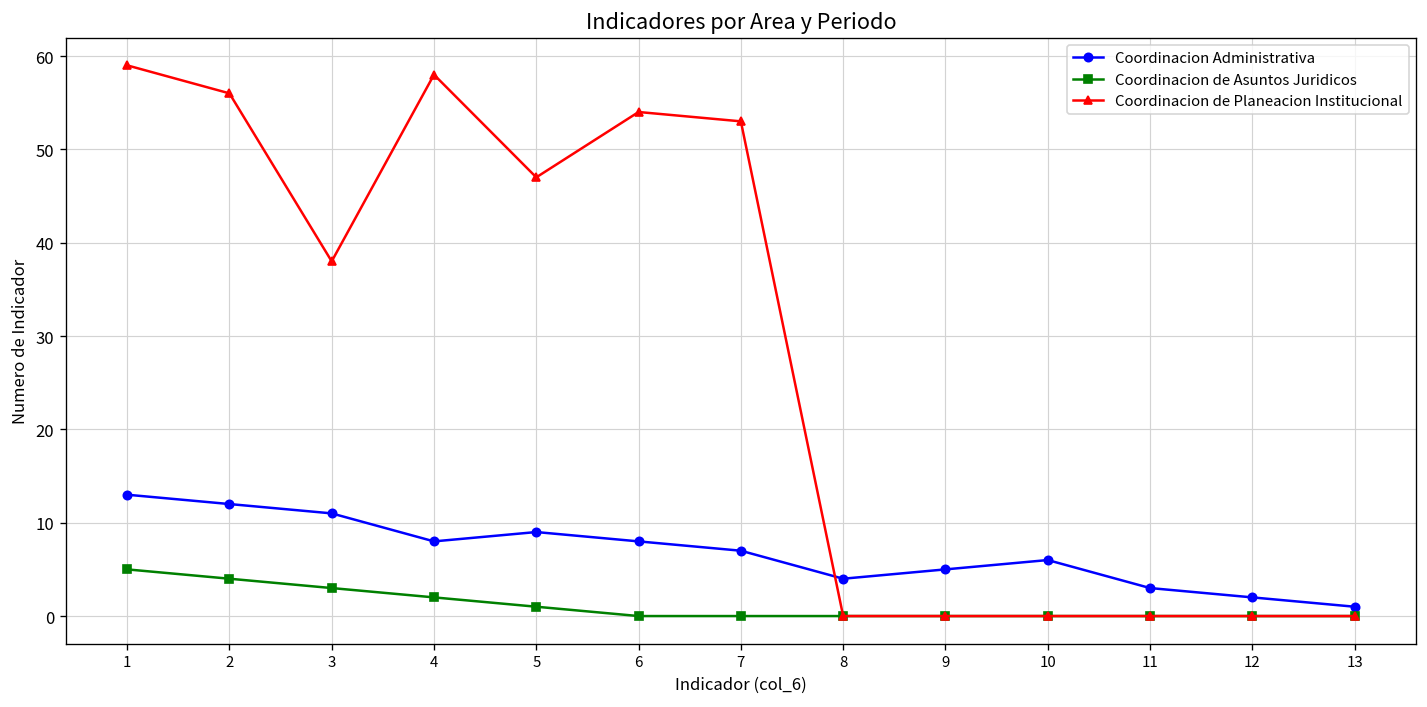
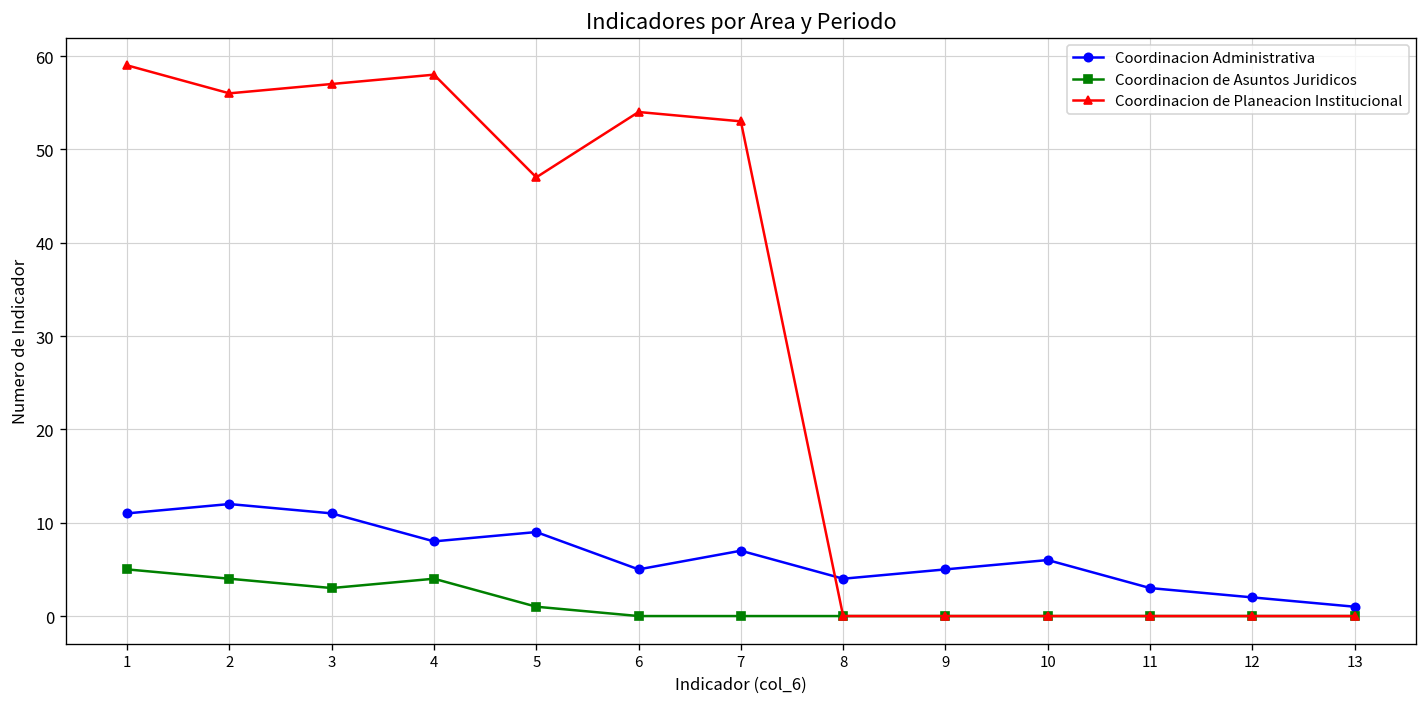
  {
    "Coordinacion Administrativa": {
-     "1": 13,
+     "1": 11,
      "2": 12,
      "3": 11,
      "4": 8,
      "5": 9,
-     "6": 8,
+     "6": 5,
      "7": 7,
      "8": 4,
      "9": 5,
      "10": 6,
      "11": 3,
      "12": 2,
      "13": 1
    },
    "Coordinacion de Asuntos Juridicos": {
      "1": 5,
      "2": 4,
      "3": 3,
-     "4": 2,
+     "4": 4,
      "5": 1,
      "6": 0,
      "7": 0
    },
    "Coordinacion de Planeacion Institucional": {
      "1": 59,
      "2": 56,
-     "3": 38,
+     "3": 57,
      "4": 58,
      "5": 47,
      "6": 54,
      "7": 53
    }
  }
